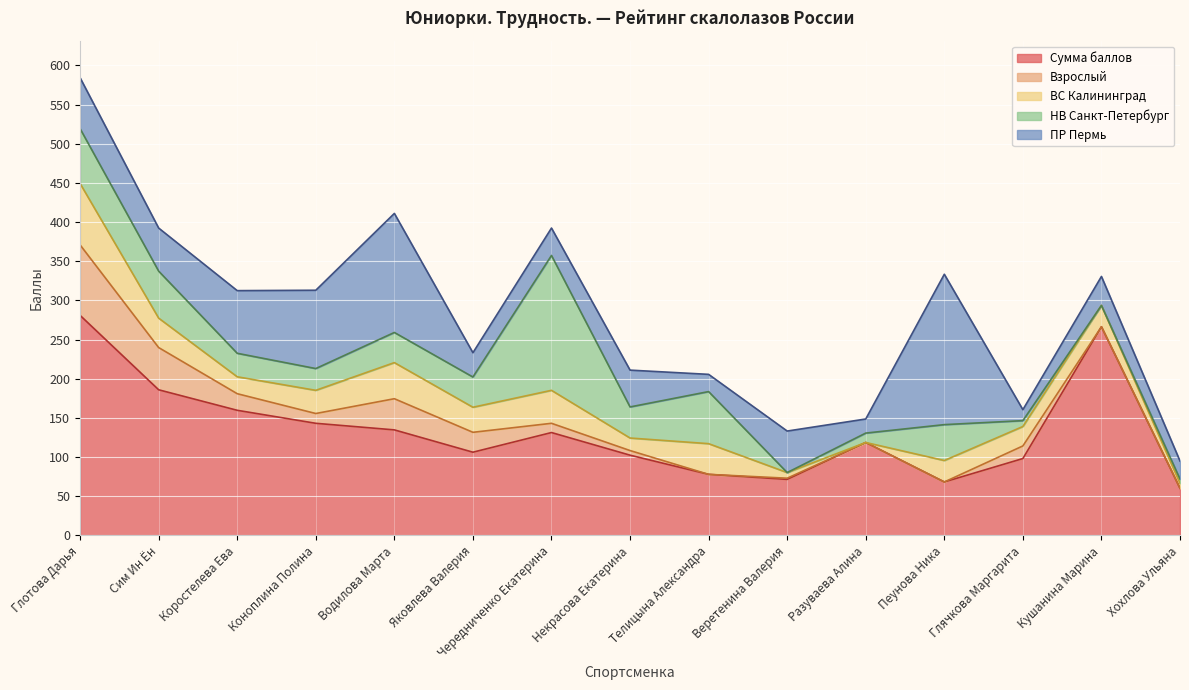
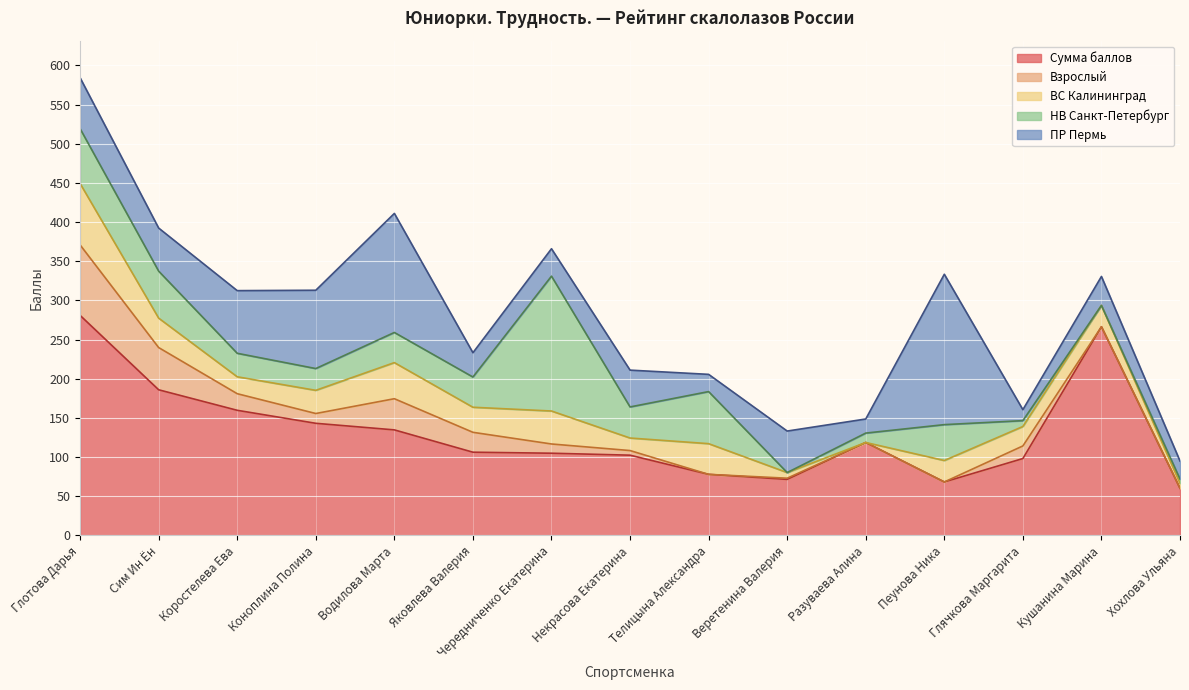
  {
    "Сумма баллов": {
      "Глотова Дарья": 280,
      "Сим Ин Ён": 190,
      "Коростелева Ева": 160,
      "Коноплина Полина": 140,
      "Водилова Марта": 130,
      "Яковлева Валерия": 110,
-     "Чередниченко Екатерина": 130,
+     "Чередниченко Екатерина": 100,
      "Некрасова Екатерина": 100,
      "Глячкова Маргарита": 100
    },
    "НВ Санкт-Петербург": {
      "Глотова Дарья": 70,
      "Сим Ин Ён": 60,
      "Коростелева Ева": 30,
      "Коноплина Полина": 30,
      "Водилова Марта": 40,
      "Яковлева Валерия": 40,
      "Чередниченко Екатерина": 170,
      "Некрасова Екатерина": 40,
      "Телицына Александра": 70,
      "Разуваева Алина": 10,
      "Пеунова Ника": 50,
      "Глячкова Маргарита": 10,
      "Хохлова Ульяна": 10
    },
    "ПР Пермь": {
      "Глотова Дарья": 70,
      "Сим Ин Ён": 60,
      "Коростелева Ева": 80,
      "Коноплина Полина": 100,
      "Водилова Марта": 150,
      "Яковлева Валерия": 30,
      "Чередниченко Екатерина": 40,
      "Некрасова Екатерина": 50,
      "Телицына Александра": 20,
      "Веретенина Валерия": 50,
      "Разуваева Алина": 20,
      "Пеунова Ника": 190,
      "Глячкова Маргарита": 10,
      "Кушанина Марина": 40,
      "Хохлова Ульяна": 20
    }
  }
